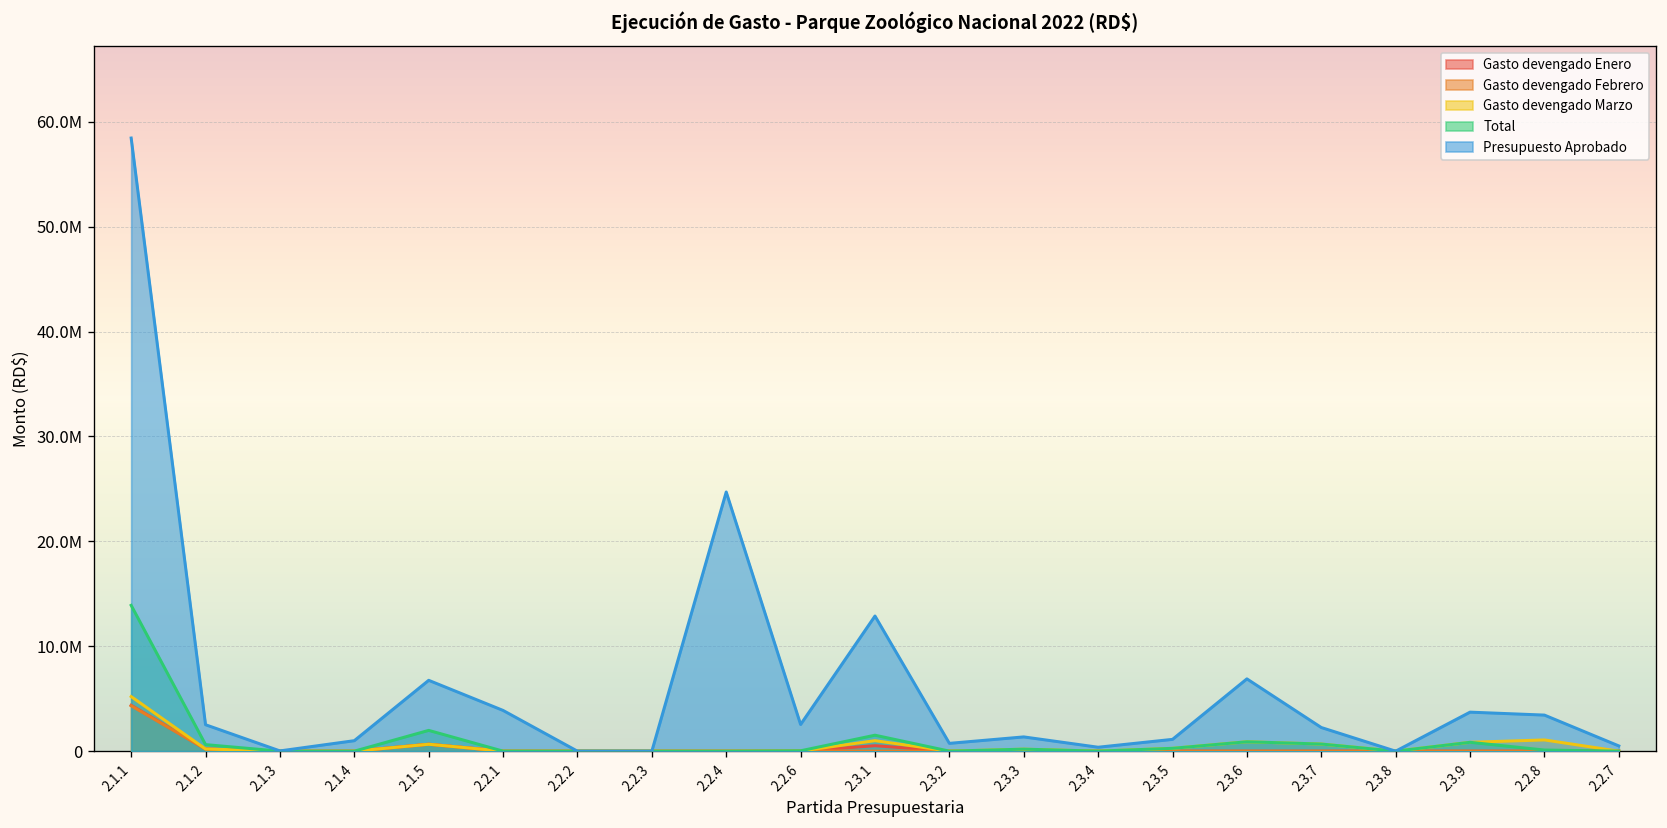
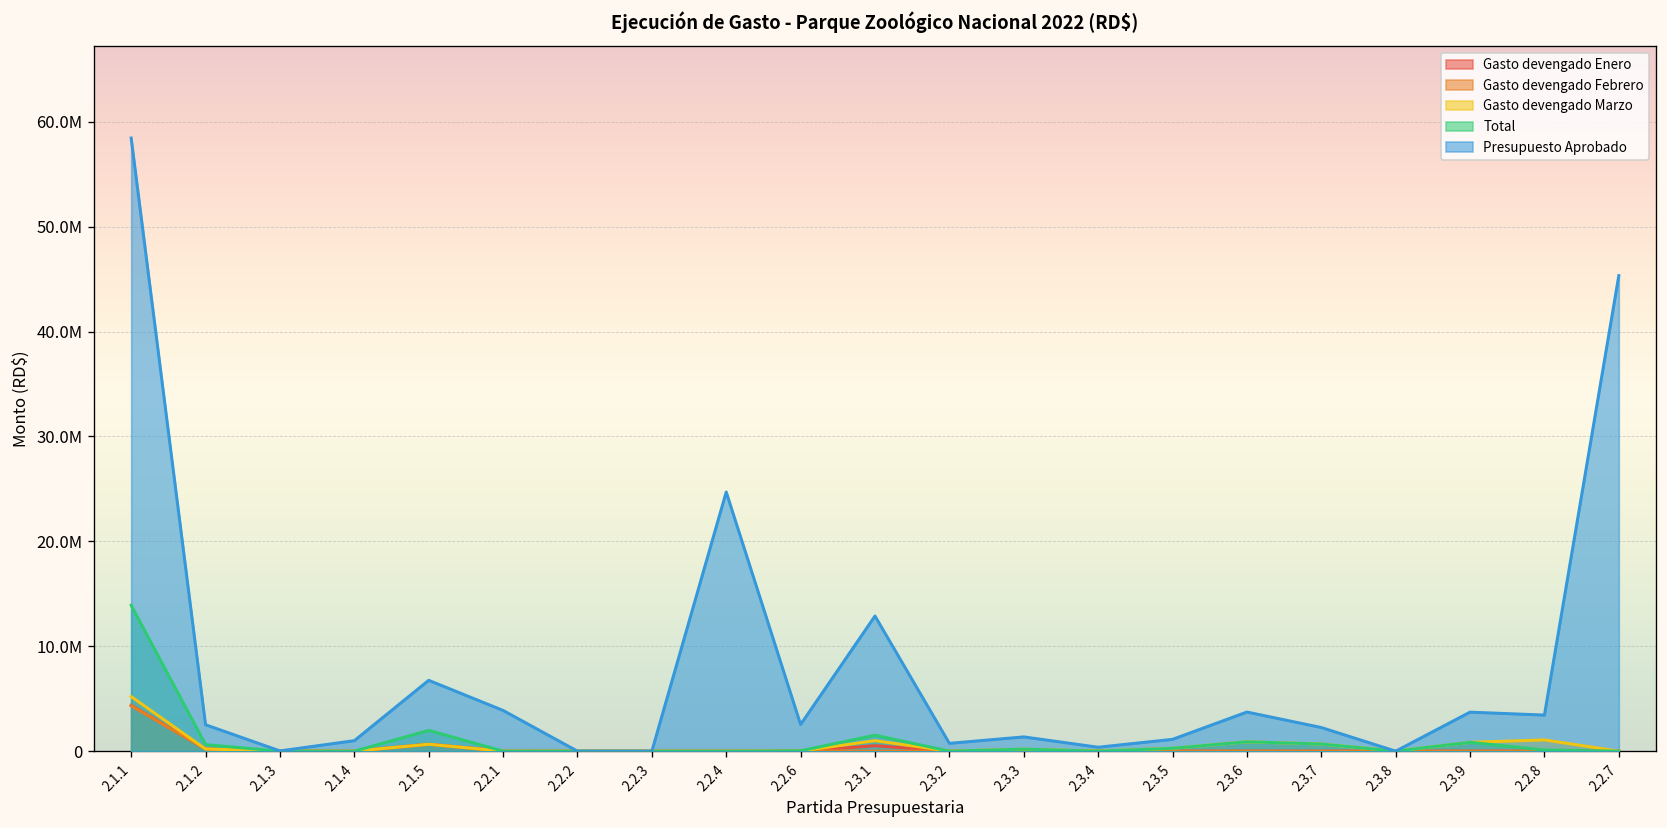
  {
    "Gasto devengado Marzo": {
      "2.1.1": 5000000,
      "2.3.1": 1000000,
      "2.2.8": 1000000
    },
    "Total": {
      "2.1.1": 14000000,
      "2.1.2": 1000000,
      "2.1.5": 2000000,
      "2.3.1": 2000000
    },
    "Presupuesto Aprobado": {
      "2.1.1": 58000000,
      "2.1.2": 3000000,
      "2.1.4": 1000000,
      "2.1.5": 7000000,
      "2.2.1": 4000000,
      "2.2.4": 25000000,
      "2.2.6": 3000000,
      "2.3.1": 13000000,
      "2.3.2": 1000000,
      "2.3.3": 1000000,
      "2.3.4": 0,
      "2.3.5": 1000000,
-     "2.3.6": 7000000,
+     "2.3.6": 4000000,
      "2.3.7": 2000000,
      "2.3.9": 4000000,
      "2.2.8": 3000000,
-     "2.2.7": 1000000
+     "2.2.7": 45000000
    }
  }
